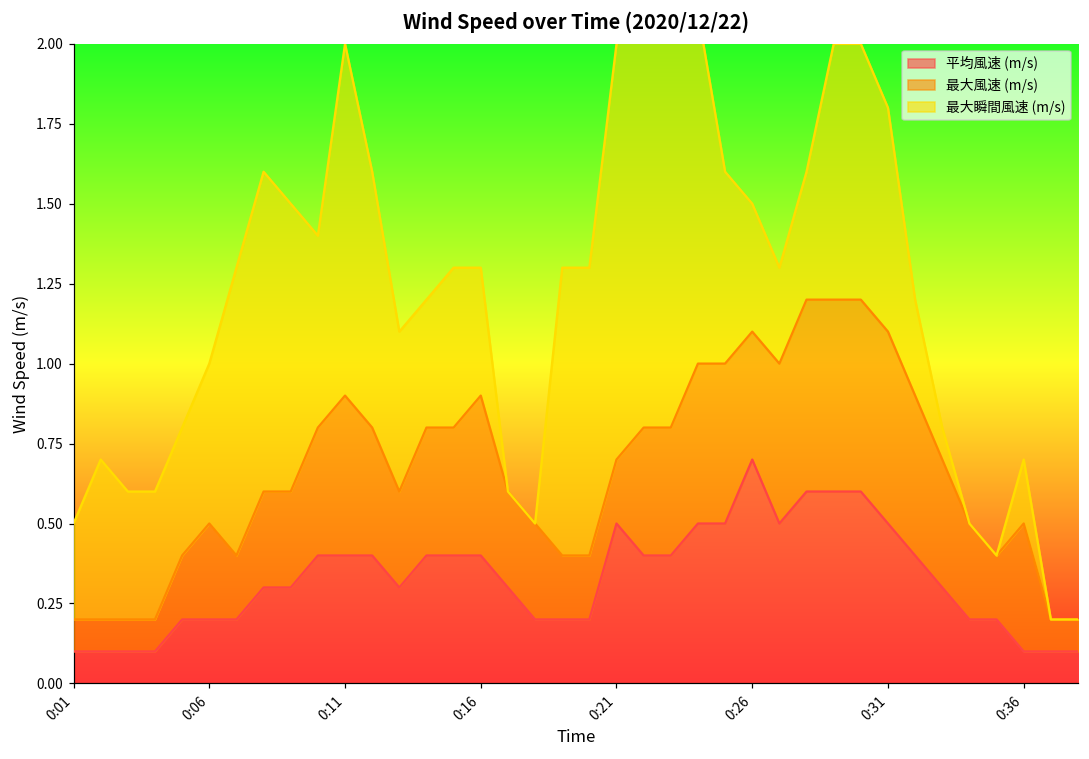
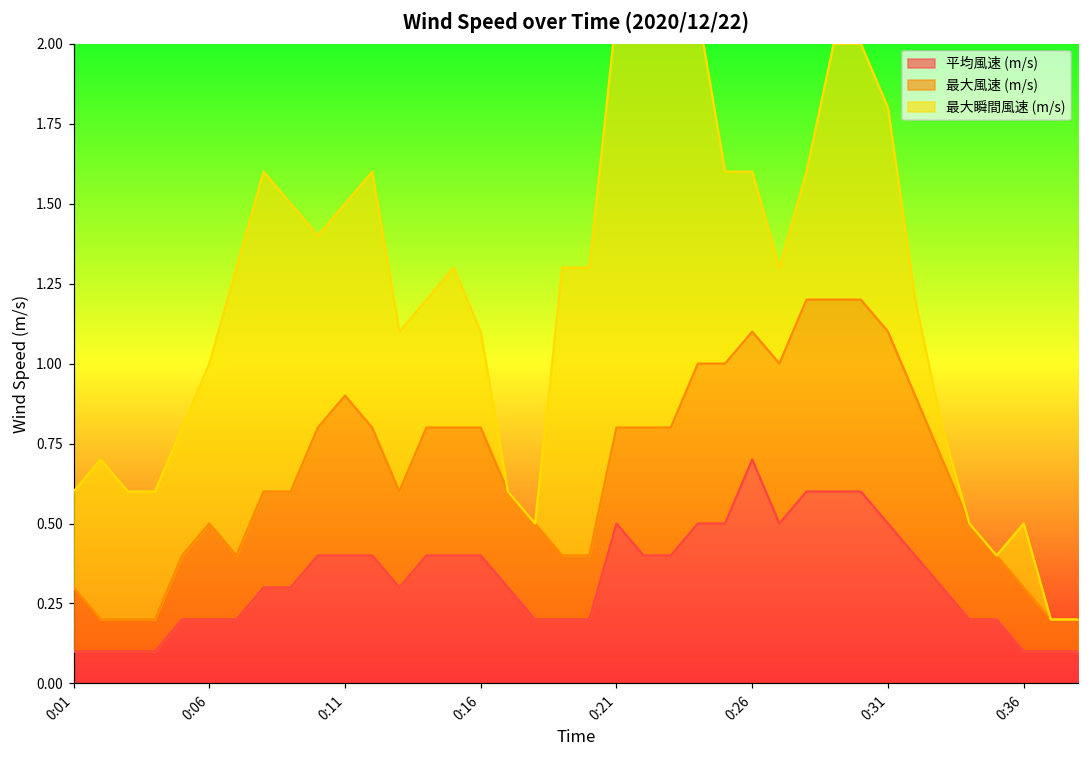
  {
    "平均風速 (m/s)": {
      "0:01": 0.1,
      "0:06": 0.2,
      "0:11": 0.4,
      "0:16": 0.4,
      "0:21": 0.5,
      "0:26": 0.7,
      "0:31": 0.5,
      "0:36": 0.1
    },
    "最大風速 (m/s)": {
-     "0:01": 0.1,
+     "0:01": 0.2,
      "0:06": 0.3,
      "0:11": 0.5,
-     "0:16": 0.5,
-     "0:21": 0.2,
+     "0:16": 0.4,
+     "0:21": 0.3,
      "0:26": 0.4,
      "0:31": 0.6,
-     "0:36": 0.4
+     "0:36": 0.2
    },
    "最大瞬間風速 (m/s)": {
      "0:01": 0.3,
      "0:06": 0.5,
-     "0:11": 1.1,
-     "0:16": 0.4,
-     "0:26": 0.4,
+     "0:11": 0.6,
+     "0:16": 0.3,
+     "0:26": 0.5,
      "0:31": 0.7,
      "0:36": 0.2
    }
  }
